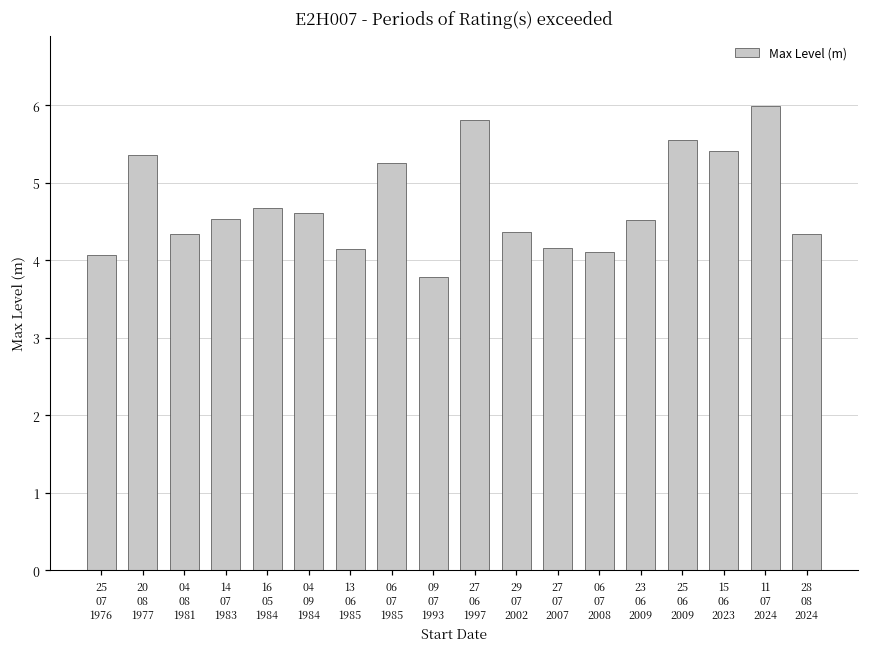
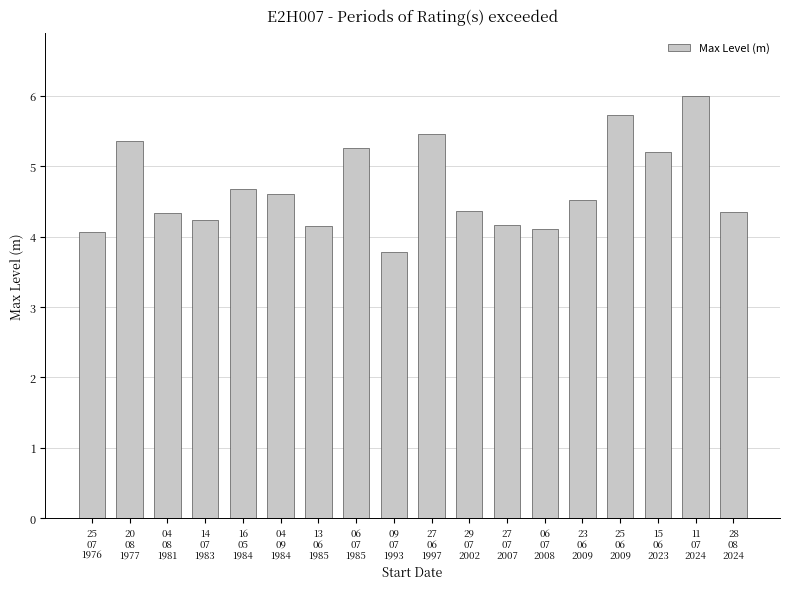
  {
    "25 07 1976": 4.1,
    "20 08 1977": 5.4,
    "04 08 1981": 4.3,
-   "14 07 1983": 4.5,
+   "14 07 1983": 4.2,
    "16 05 1984": 4.7,
    "04 09 1984": 4.6,
    "13 06 1985": 4.1,
    "06 07 1985": 5.3,
    "09 07 1993": 3.8,
-   "27 06 1997": 5.8,
+   "27 06 1997": 5.5,
    "29 07 2002": 4.4,
    "27 07 2007": 4.2,
    "06 07 2008": 4.1,
    "23 06 2009": 4.5,
-   "25 06 2009": 5.6,
-   "15 06 2023": 5.4,
+   "25 06 2009": 5.7,
+   "15 06 2023": 5.2,
    "11 07 2024": 6.0,
    "28 08 2024": 4.3
  }
